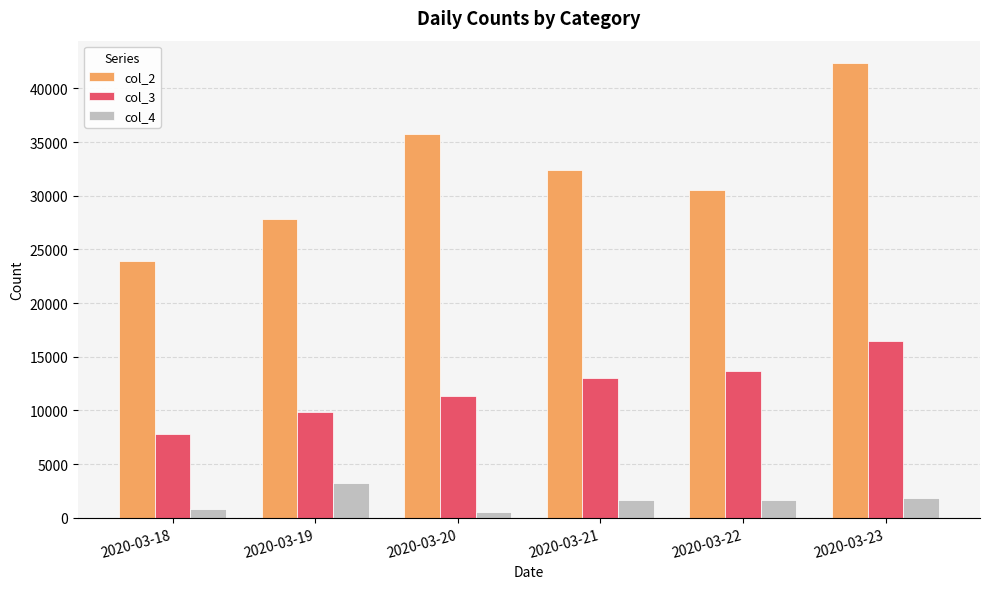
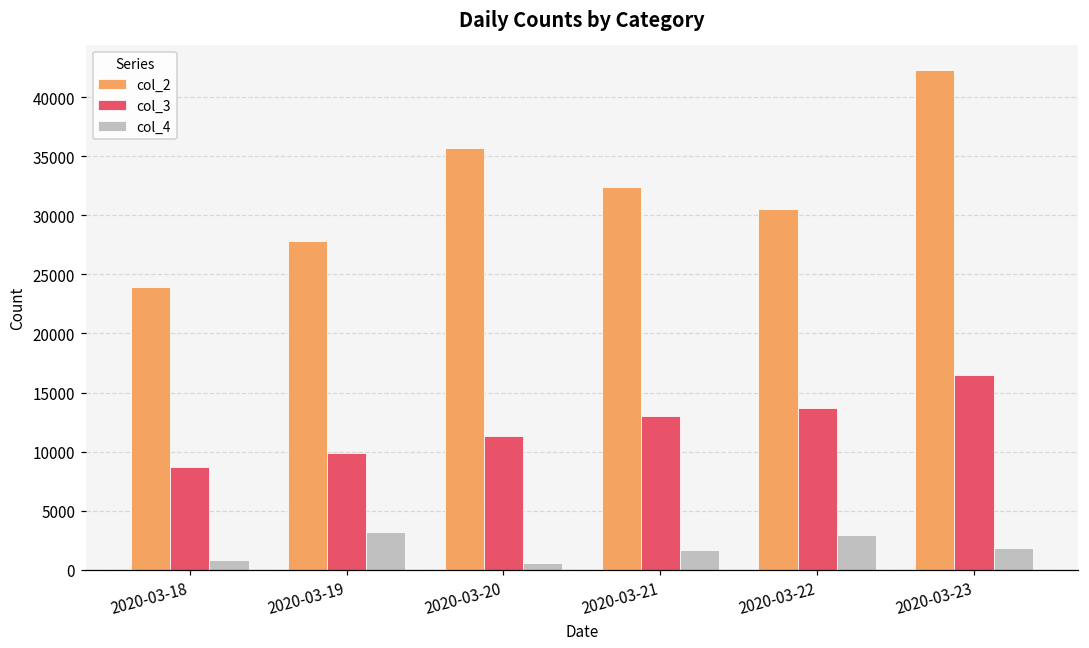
  {
    "col_2": {
      "2020-03-18": 23900,
      "2020-03-19": 27800,
      "2020-03-20": 35700,
      "2020-03-21": 32400,
      "2020-03-22": 30600,
      "2020-03-23": 42300
    },
    "col_3": {
-     "2020-03-18": 7800,
+     "2020-03-18": 8700,
      "2020-03-19": 9900,
      "2020-03-20": 11300,
      "2020-03-21": 13000,
      "2020-03-22": 13700,
      "2020-03-23": 16500
    },
    "col_4": {
      "2020-03-18": 800,
      "2020-03-19": 3200,
      "2020-03-20": 600,
      "2020-03-21": 1700,
-     "2020-03-22": 1700,
+     "2020-03-22": 2900,
      "2020-03-23": 1900
    }
  }
